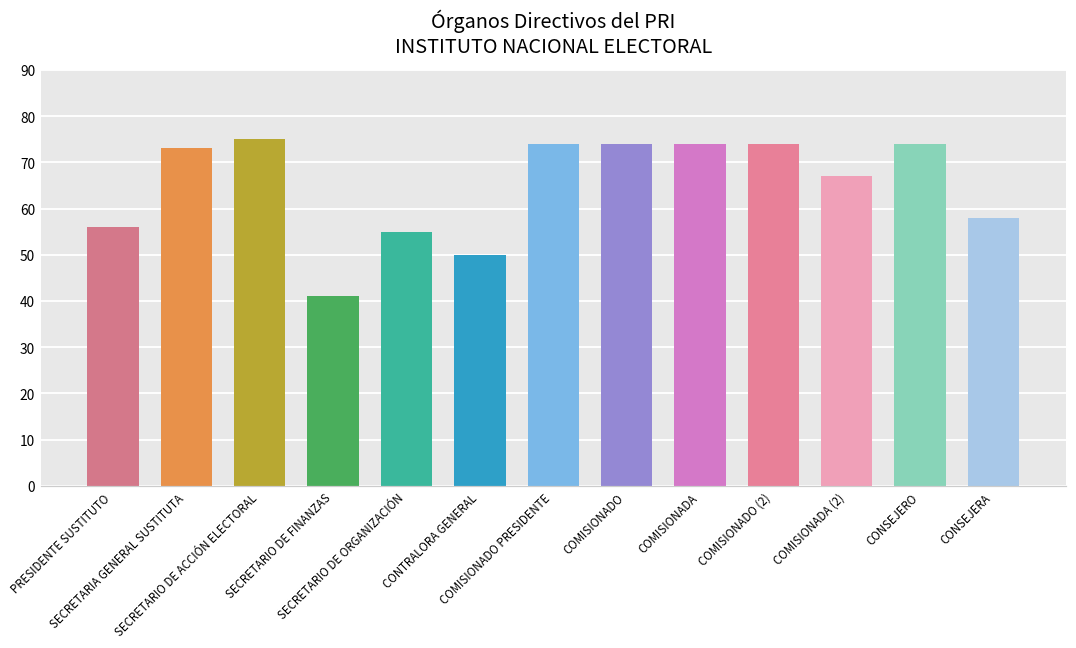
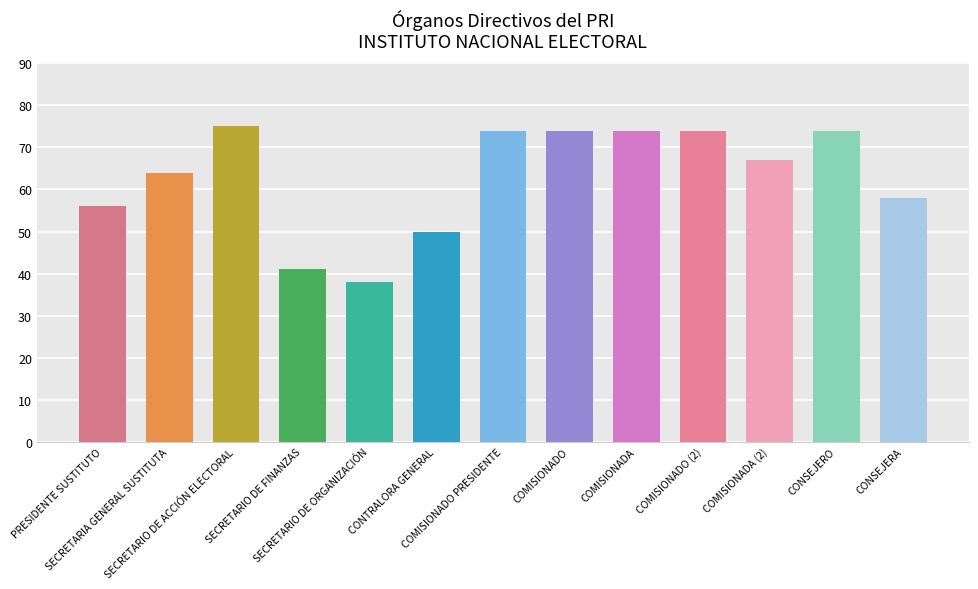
  {
    "PRESIDENTE SUSTITUTO": 56,
-   "SECRETARIA GENERAL SUSTITUTA": 73,
+   "SECRETARIA GENERAL SUSTITUTA": 64,
    "SECRETARIO DE ACCIÓN ELECTORAL": 75,
    "SECRETARIO DE FINANZAS": 41,
-   "SECRETARIO DE ORGANIZACIÓN": 55,
+   "SECRETARIO DE ORGANIZACIÓN": 38,
    "CONTRALORA GENERAL": 50,
    "COMISIONADO PRESIDENTE": 74,
    "COMISIONADO": 74,
    "COMISIONADA": 74,
    "COMISIONADO (2)": 74,
    "COMISIONADA (2)": 67,
    "CONSEJERO": 74,
    "CONSEJERA": 58
  }
